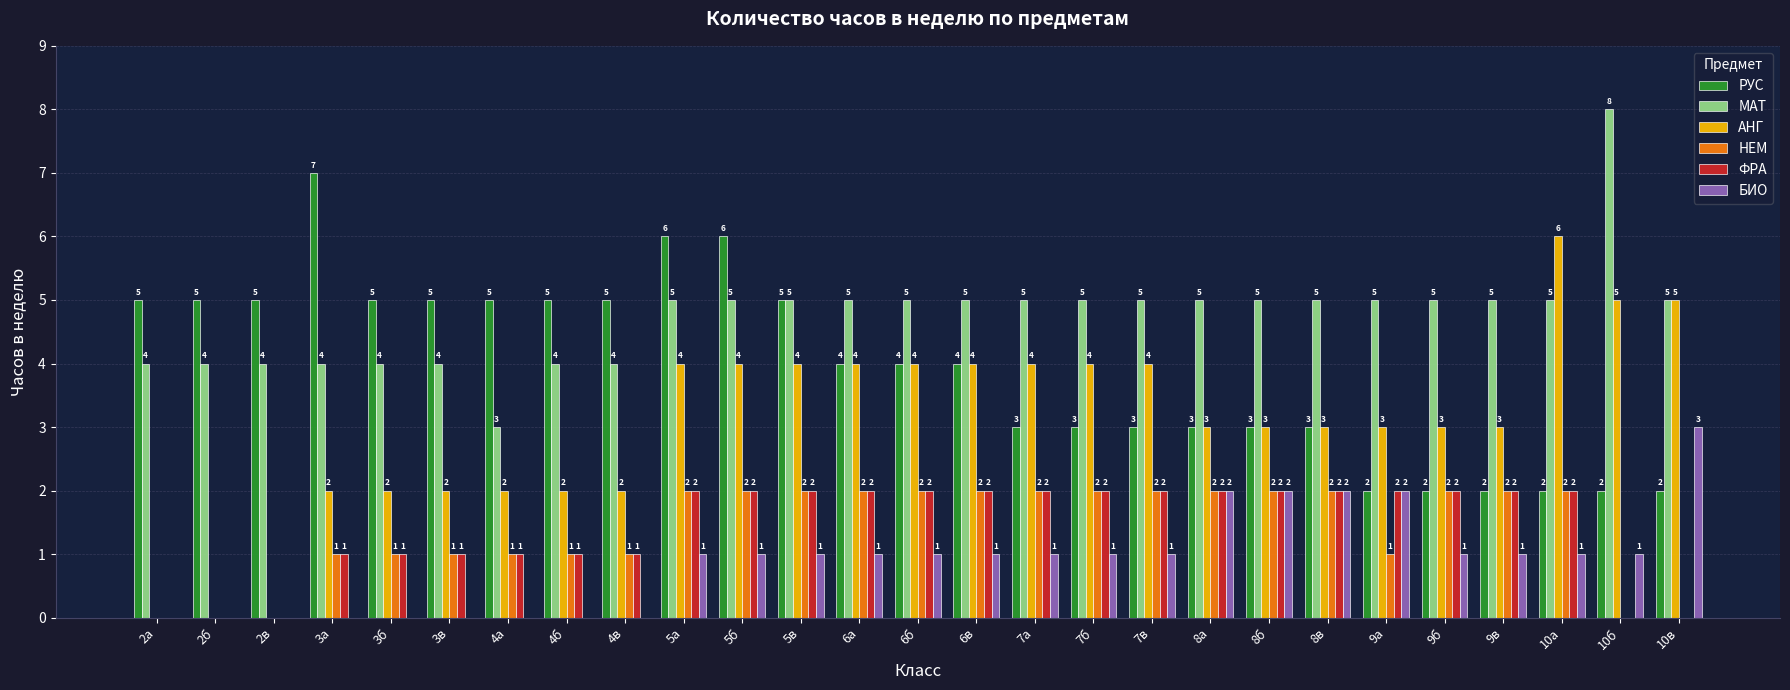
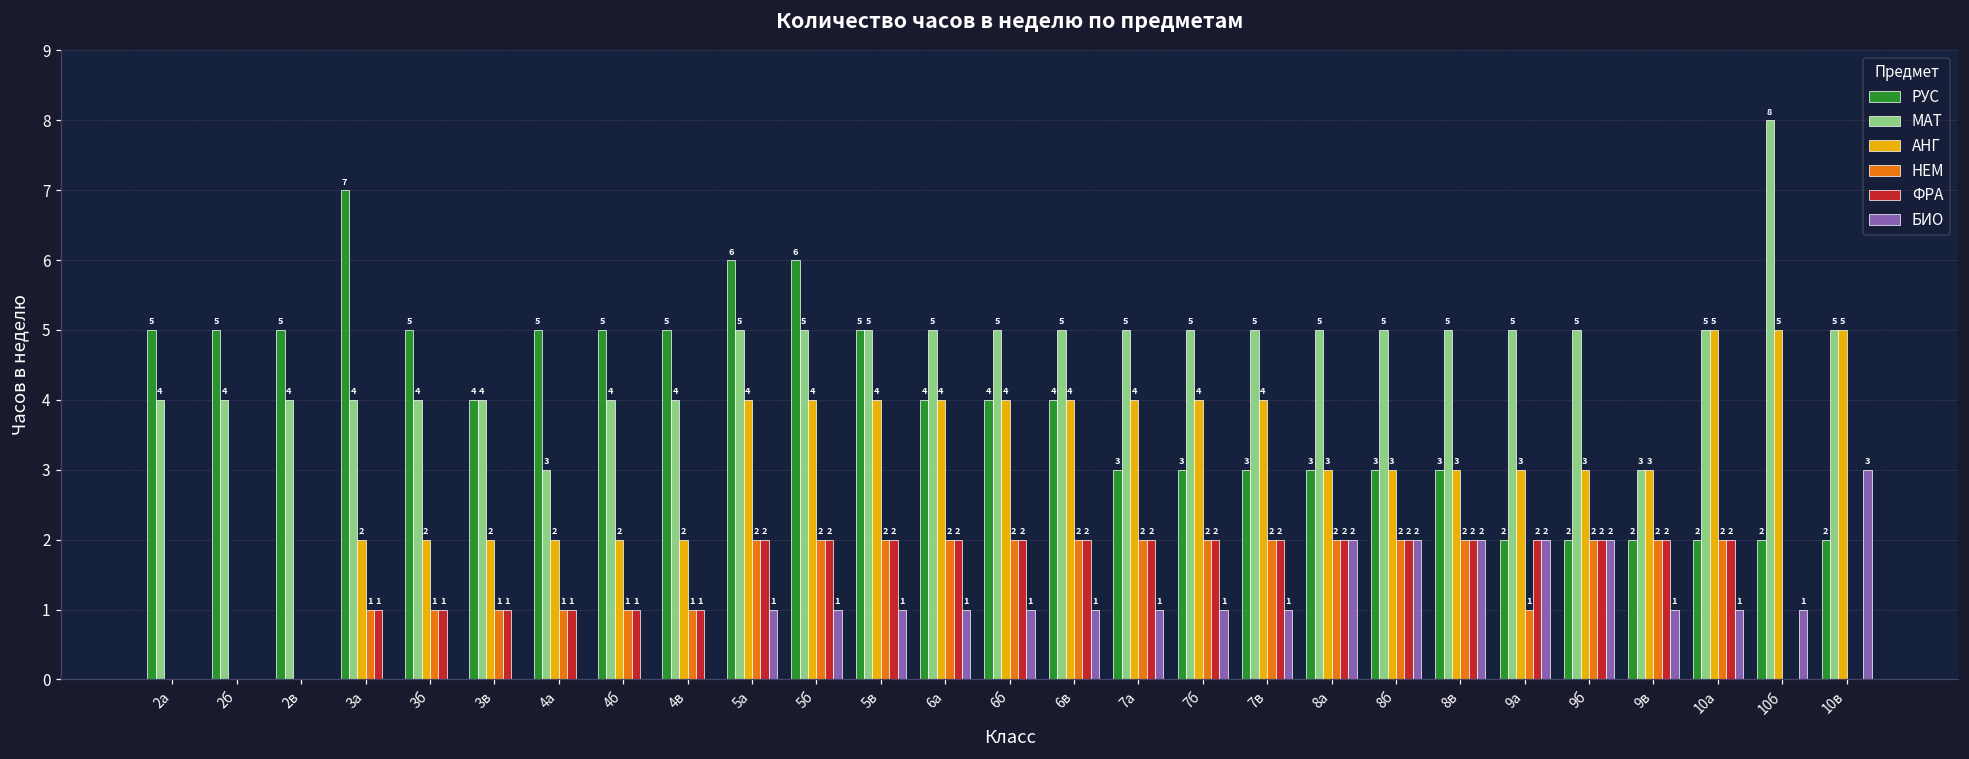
  {
    "РУС": {
      "2а": 5,
      "2б": 5,
      "2в": 5,
      "3а": 7,
      "3б": 5,
-     "3в": 5,
+     "3в": 4,
      "4а": 5,
      "4б": 5,
      "4в": 5,
      "5а": 6,
      "5б": 6,
      "5в": 5,
      "6а": 4,
      "6б": 4,
      "6в": 4,
      "7а": 3,
      "7б": 3,
      "7в": 3,
      "8а": 3,
      "8б": 3,
      "8в": 3,
      "9а": 2,
      "9б": 2,
      "9в": 2,
      "10а": 2,
      "10б": 2,
      "10в": 2
    },
    "МАТ": {
      "2а": 4,
      "2б": 4,
      "2в": 4,
      "3а": 4,
      "3б": 4,
      "3в": 4,
      "4а": 3,
      "4б": 4,
      "4в": 4,
      "5а": 5,
      "5б": 5,
      "5в": 5,
      "6а": 5,
      "6б": 5,
      "6в": 5,
      "7а": 5,
      "7б": 5,
      "7в": 5,
      "8а": 5,
      "8б": 5,
      "8в": 5,
      "9а": 5,
      "9б": 5,
-     "9в": 5,
+     "9в": 3,
      "10а": 5,
      "10б": 8,
      "10в": 5
    },
    "АНГ": {
      "3а": 2,
      "3б": 2,
      "3в": 2,
      "4а": 2,
      "4б": 2,
      "4в": 2,
      "5а": 4,
      "5б": 4,
      "5в": 4,
      "6а": 4,
      "6б": 4,
      "6в": 4,
      "7а": 4,
      "7б": 4,
      "7в": 4,
      "8а": 3,
      "8б": 3,
      "8в": 3,
      "9а": 3,
      "9б": 3,
      "9в": 3,
-     "10а": 6,
+     "10а": 5,
      "10б": 5,
      "10в": 5
    },
    "НЕМ": {
      "3а": 1,
      "3б": 1,
      "3в": 1,
      "4а": 1,
      "4б": 1,
      "4в": 1,
      "5а": 2,
      "5б": 2,
      "5в": 2,
      "6а": 2,
      "6б": 2,
      "6в": 2,
      "7а": 2,
      "7б": 2,
      "7в": 2,
      "8а": 2,
      "8б": 2,
      "8в": 2,
      "9а": 1,
      "9б": 2,
      "9в": 2,
      "10а": 2
    },
    "ФРА": {
      "3а": 1,
      "3б": 1,
      "3в": 1,
      "4а": 1,
      "4б": 1,
      "4в": 1,
      "5а": 2,
      "5б": 2,
      "5в": 2,
      "6а": 2,
      "6б": 2,
      "6в": 2,
      "7а": 2,
      "7б": 2,
      "7в": 2,
      "8а": 2,
      "8б": 2,
      "8в": 2,
      "9а": 2,
      "9б": 2,
      "9в": 2,
      "10а": 2
    },
    "БИО": {
      "5а": 1,
      "5б": 1,
      "5в": 1,
      "6а": 1,
      "6б": 1,
      "6в": 1,
      "7а": 1,
      "7б": 1,
      "7в": 1,
      "8а": 2,
      "8б": 2,
      "8в": 2,
      "9а": 2,
-     "9б": 1,
+     "9б": 2,
      "9в": 1,
      "10а": 1,
      "10б": 1,
      "10в": 3
    }
  }
